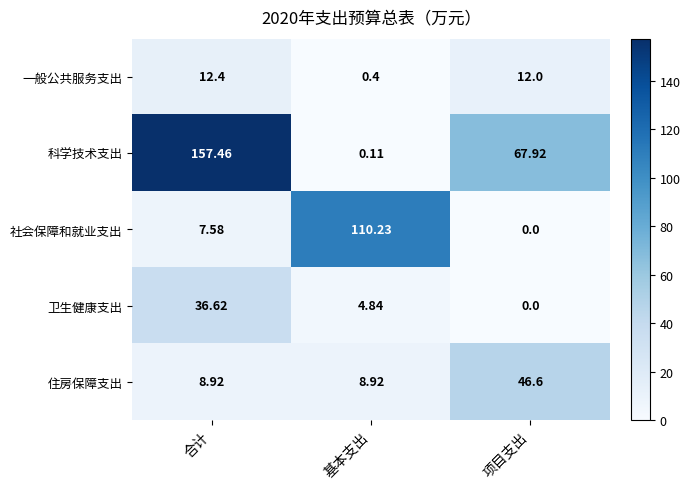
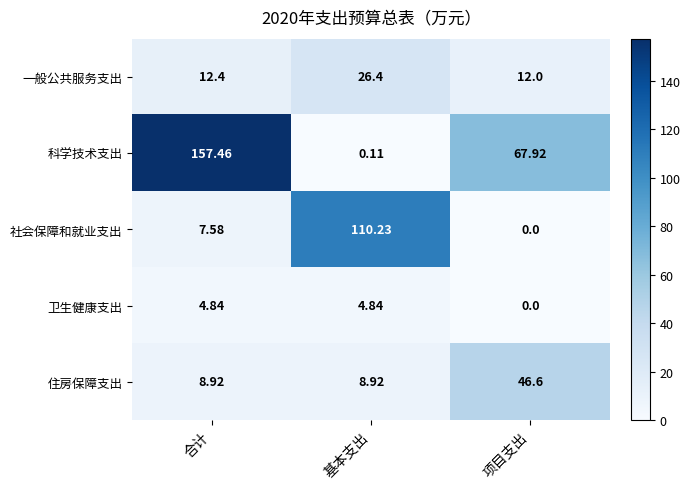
  {
    "一般公共服务支出": {
      "合计": 12.4,
-     "基本支出": 0.4,
+     "基本支出": 26.4,
      "项目支出": 12.0
    },
    "科学技术支出": {
      "合计": 157.46,
      "基本支出": 0.11,
      "项目支出": 67.92
    },
    "社会保障和就业支出": {
      "合计": 7.58,
      "基本支出": 110.23,
      "项目支出": 0.0
    },
    "卫生健康支出": {
-     "合计": 36.62,
+     "合计": 4.84,
      "基本支出": 4.84,
      "项目支出": 0.0
    },
    "住房保障支出": {
      "合计": 8.92,
      "基本支出": 8.92,
      "项目支出": 46.6
    }
  }
